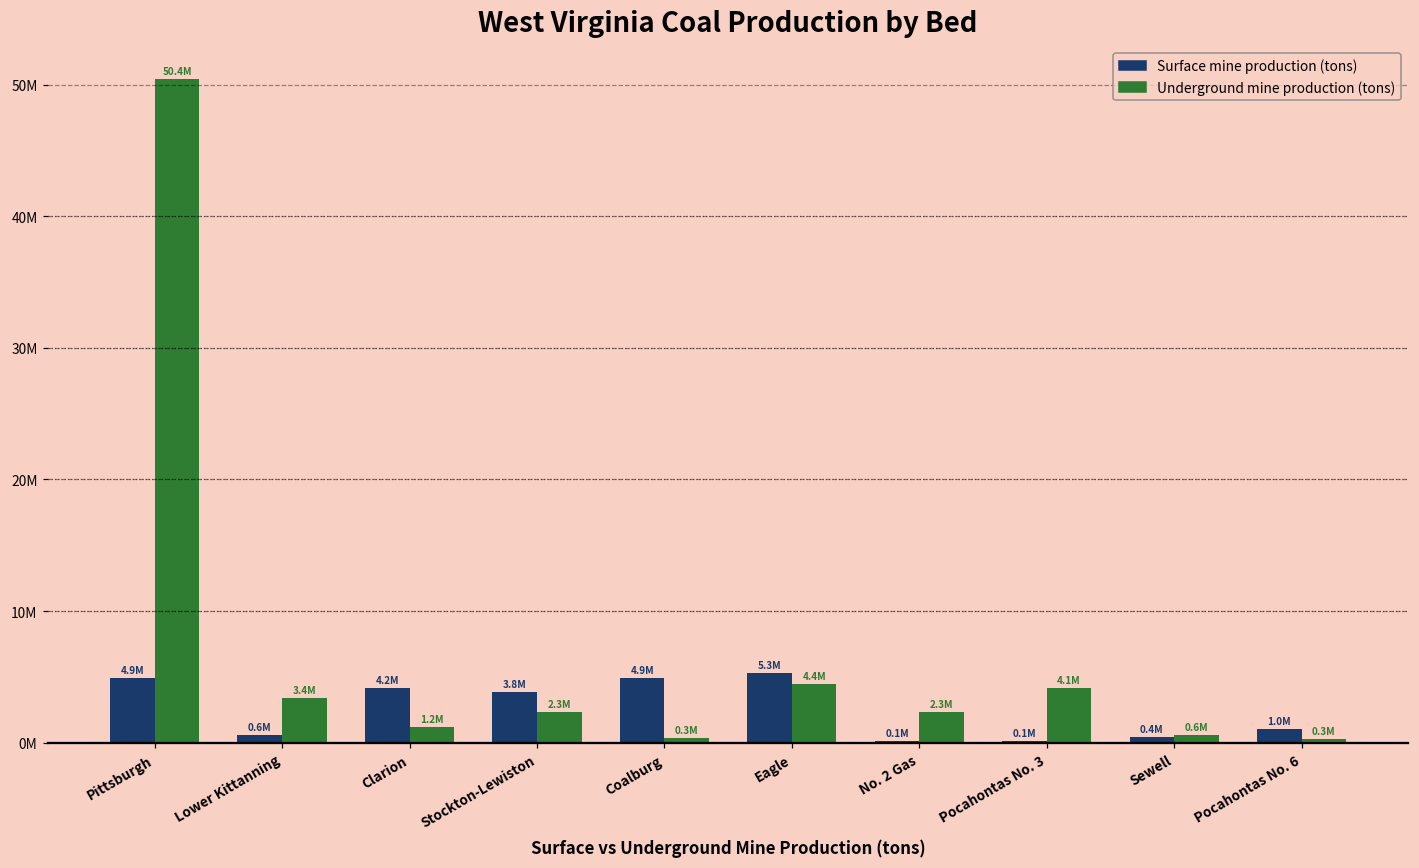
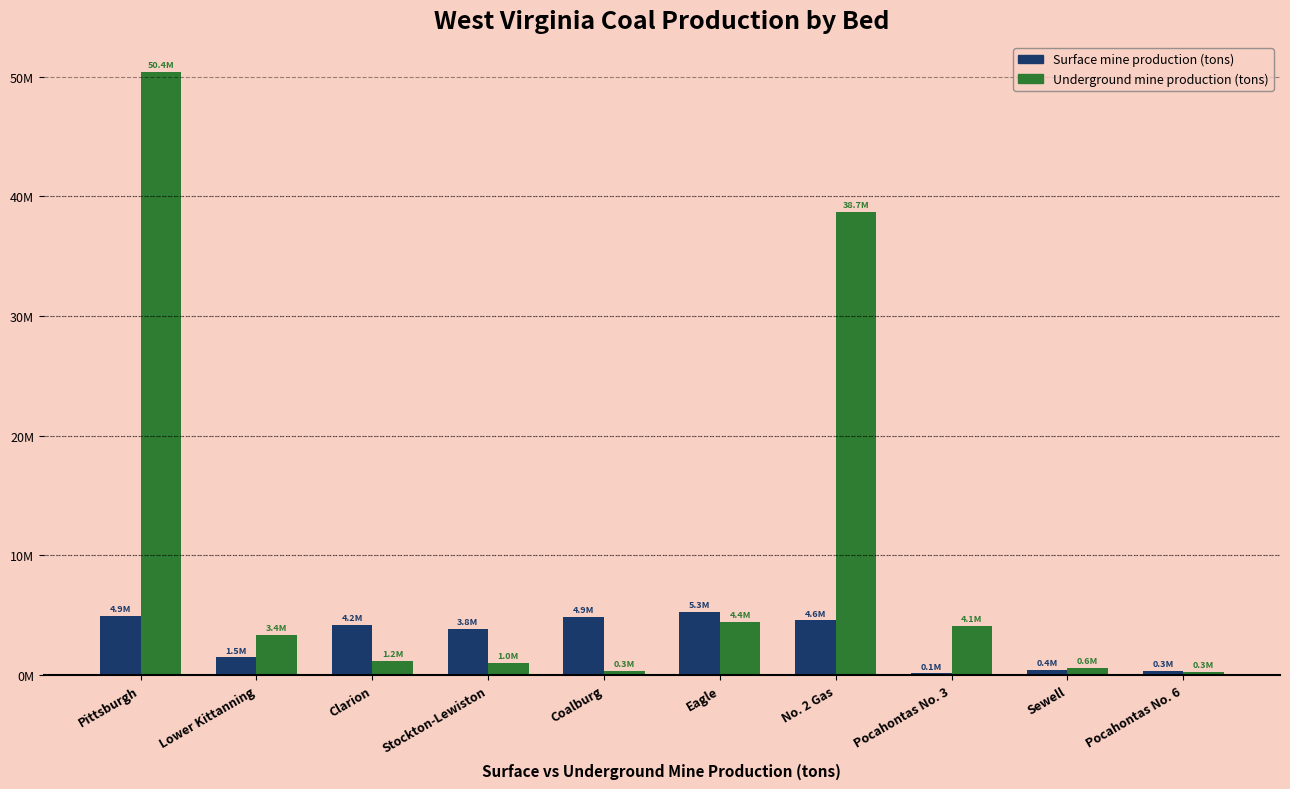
  {
    "Surface mine production (tons)": {
      "Pittsburgh": "4.9M",
-     "Lower Kittanning": "0.6M",
+     "Lower Kittanning": "1.5M",
      "Clarion": "4.2M",
      "Stockton-Lewiston": "3.8M",
      "Coalburg": "4.9M",
      "Eagle": "5.3M",
-     "No. 2 Gas": "0.1M",
+     "No. 2 Gas": "4.6M",
      "Pocahontas No. 3": "0.1M",
      "Sewell": "0.4M",
-     "Pocahontas No. 6": "1.0M"
+     "Pocahontas No. 6": "0.3M"
    },
    "Underground mine production (tons)": {
      "Pittsburgh": "50.4M",
      "Lower Kittanning": "3.4M",
      "Clarion": "1.2M",
-     "Stockton-Lewiston": "2.3M",
+     "Stockton-Lewiston": "1.0M",
      "Coalburg": "0.3M",
      "Eagle": "4.4M",
-     "No. 2 Gas": "2.3M",
+     "No. 2 Gas": "38.7M",
      "Pocahontas No. 3": "4.1M",
      "Sewell": "0.6M",
      "Pocahontas No. 6": "0.3M"
    }
  }
